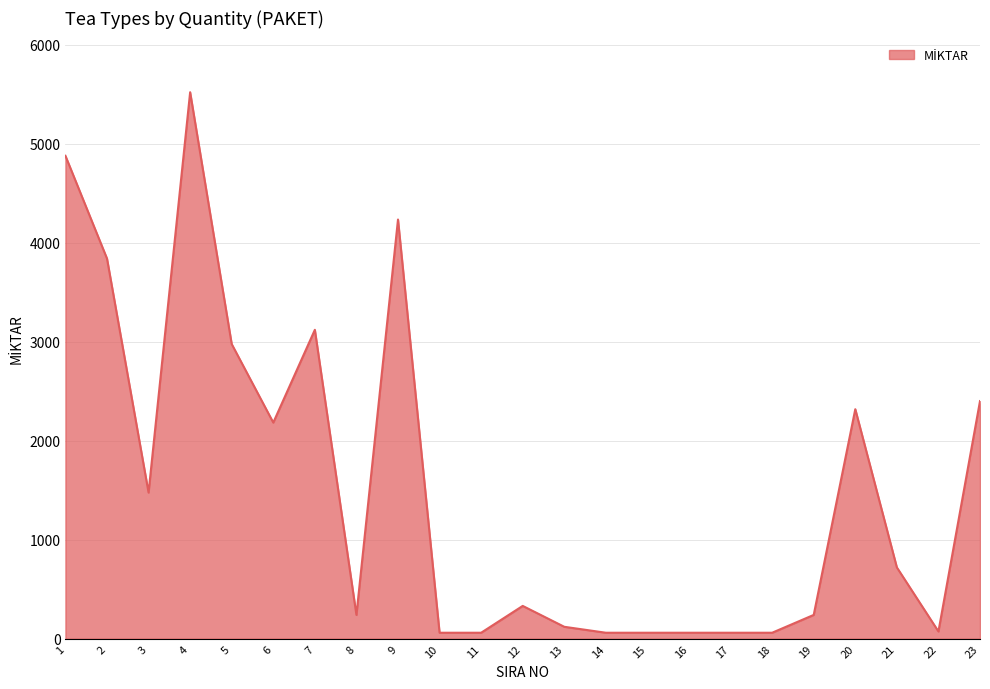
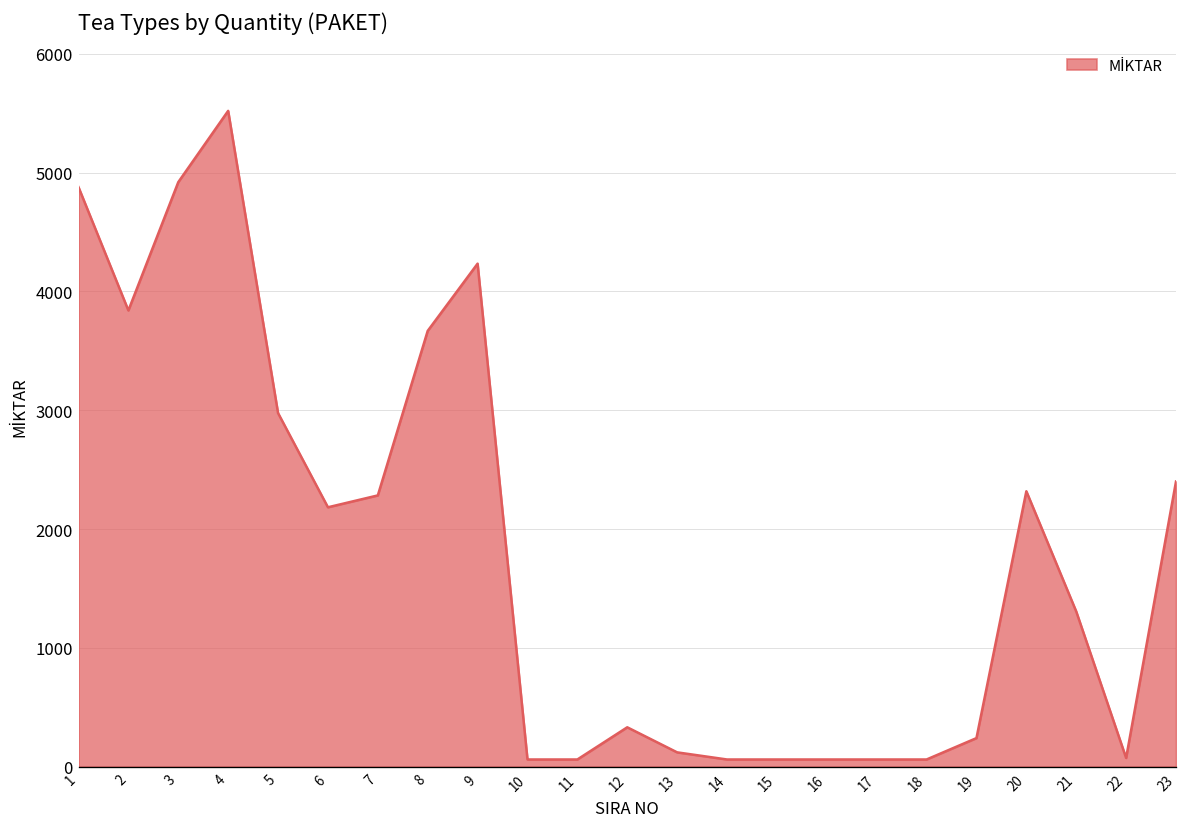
  {
    "1": 4900,
    "2": 3800,
-   "3": 1500,
+   "3": 4900,
    "4": 5500,
    "5": 3000,
    "6": 2200,
-   "7": 3100,
-   "8": 200,
+   "7": 2300,
+   "8": 3700,
    "9": 4200,
    "10": 100,
    "11": 100,
    "12": 300,
    "13": 100,
    "14": 100,
    "15": 100,
    "16": 100,
    "17": 100,
    "18": 100,
    "19": 200,
    "20": 2300,
-   "21": 700,
+   "21": 1300,
    "22": 100,
    "23": 2400
  }
